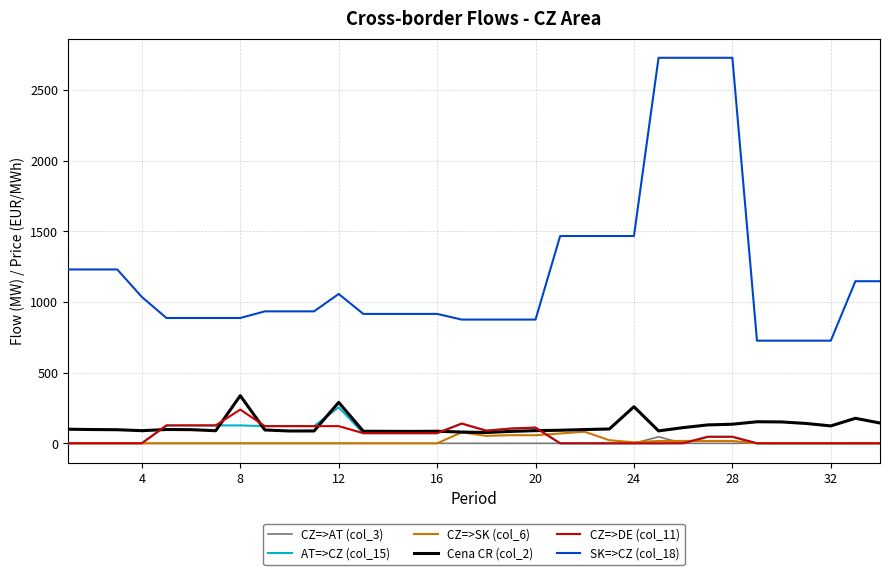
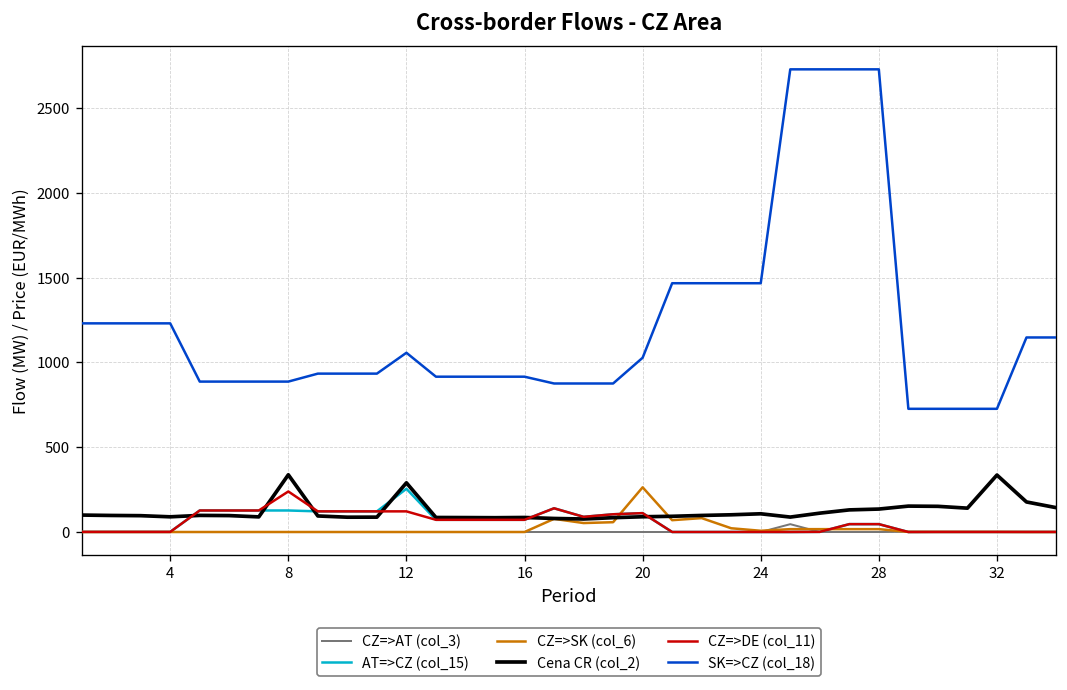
  {
    "CZ=>AT (col_3)": {
      "20": 0
    },
    "AT=>CZ (col_15)": {
      "8": 130,
      "12": 250
    },
    "CZ=>SK (col_6)": {
-     "20": 60
+     "20": 260
    },
    "Cena CR (col_2)": {
      "4": 90,
      "8": 340,
      "12": 290,
      "20": 90,
-     "24": 260,
+     "24": 110,
      "28": 140,
-     "32": 120
+     "32": 340
    },
    "CZ=>DE (col_11)": {
      "8": 240,
      "12": 120
    },
    "SK=>CZ (col_18)": {
-     "4": 1040,
+     "4": 1230,
      "8": 890,
      "12": 1060,
      "16": 920,
-     "20": 880,
+     "20": 1030,
      "24": 1470,
      "28": 2730,
      "32": 730
    }
  }
